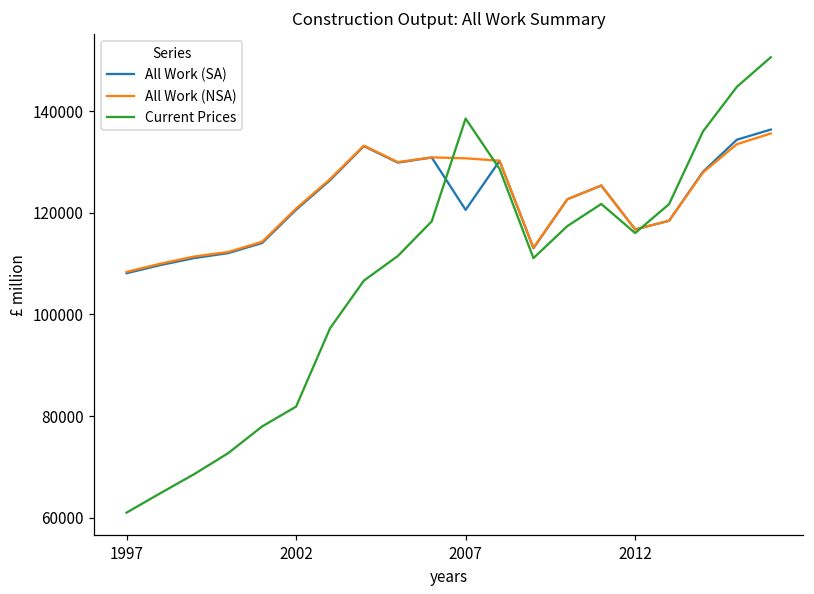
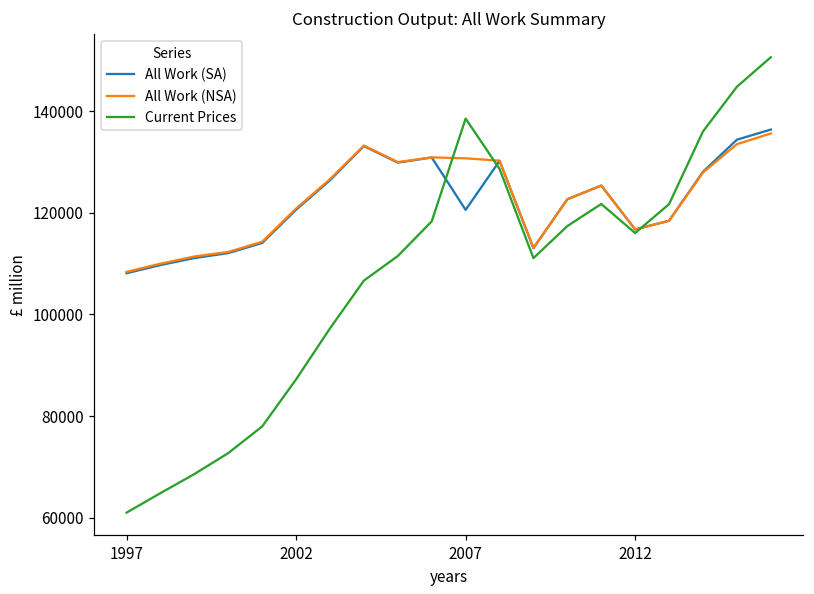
  {
    "All Work (SA)": {
      "2007": 121000
    },
    "All Work (NSA)": {
      "2007": 131000
    },
    "Current Prices": {
      "1997": 61000,
-     "2002": 82000,
+     "2002": 87000,
      "2007": 139000,
      "2012": 116000
    }
  }
